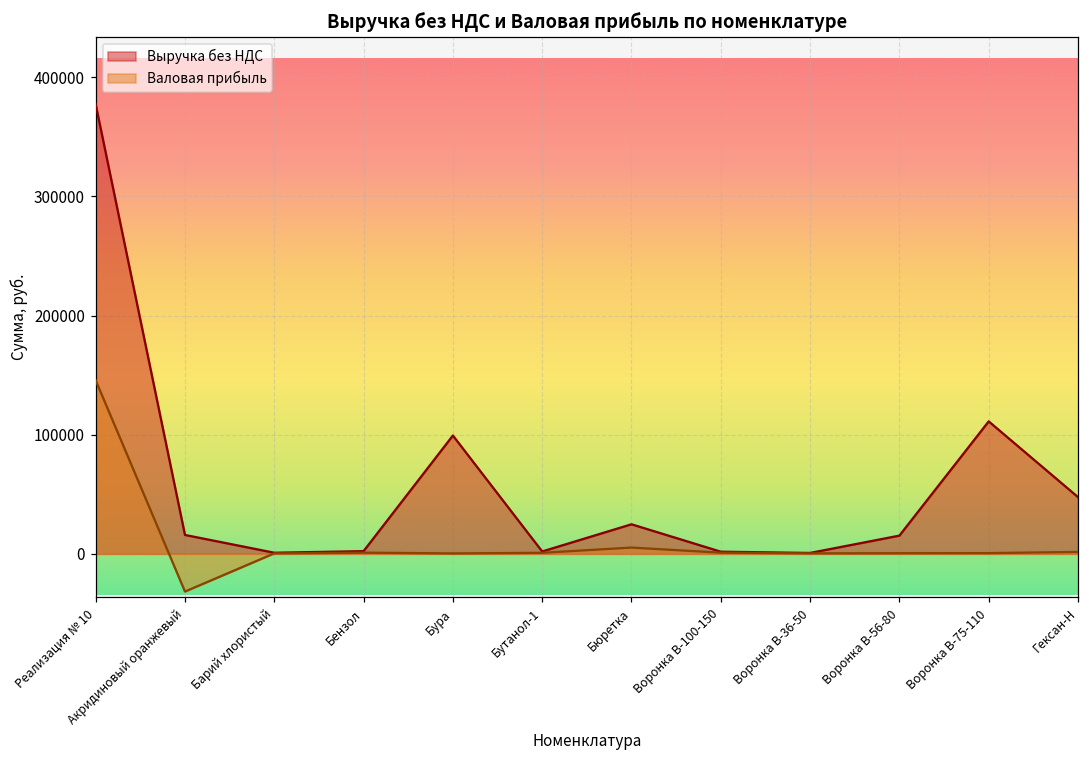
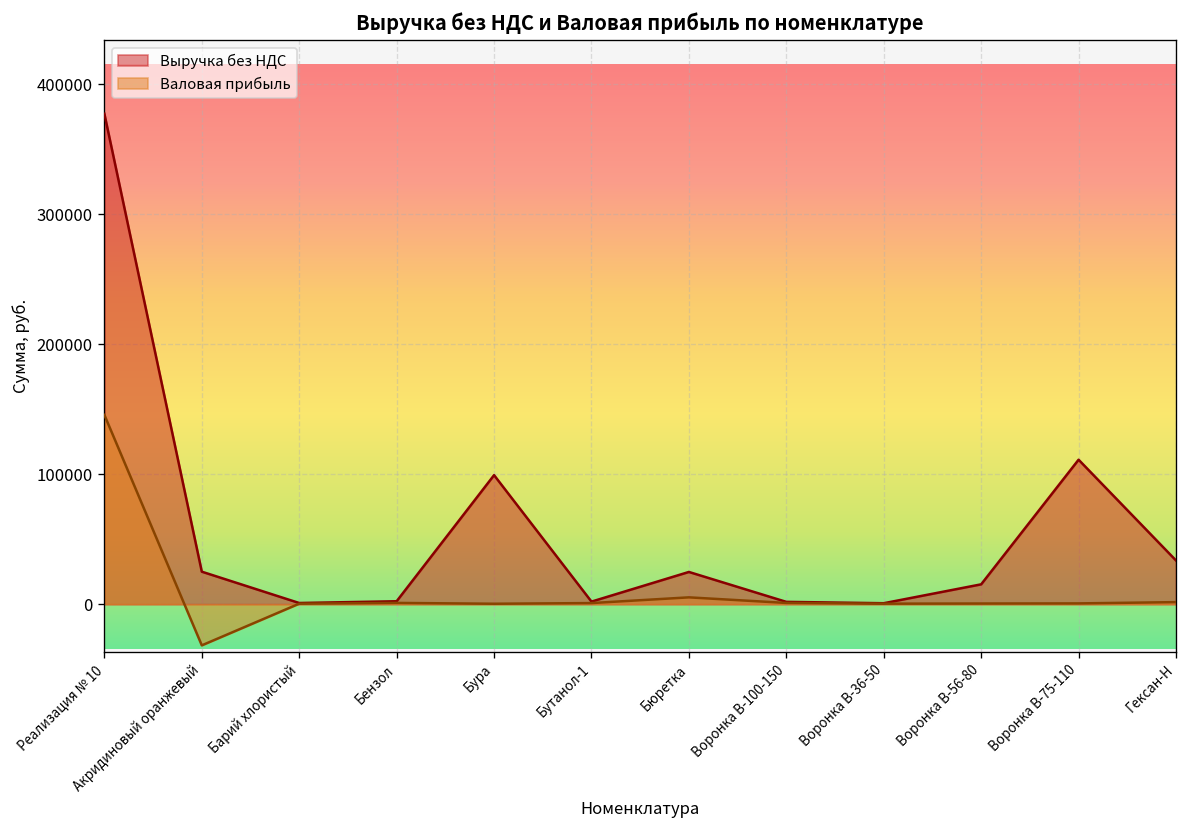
  {
    "Выручка без НДС": {
      "Реализация № 10": 377000,
-     "Акридиновый оранжевый": 16000,
+     "Акридиновый оранжевый": 25000,
      "Бура": 99000,
      "Бюретка": 25000,
      "Воронка В-56-80": 15000,
      "Воронка В-75-110": 111000,
-     "Гексан-Н": 48000
+     "Гексан-Н": 34000
    }
  }
